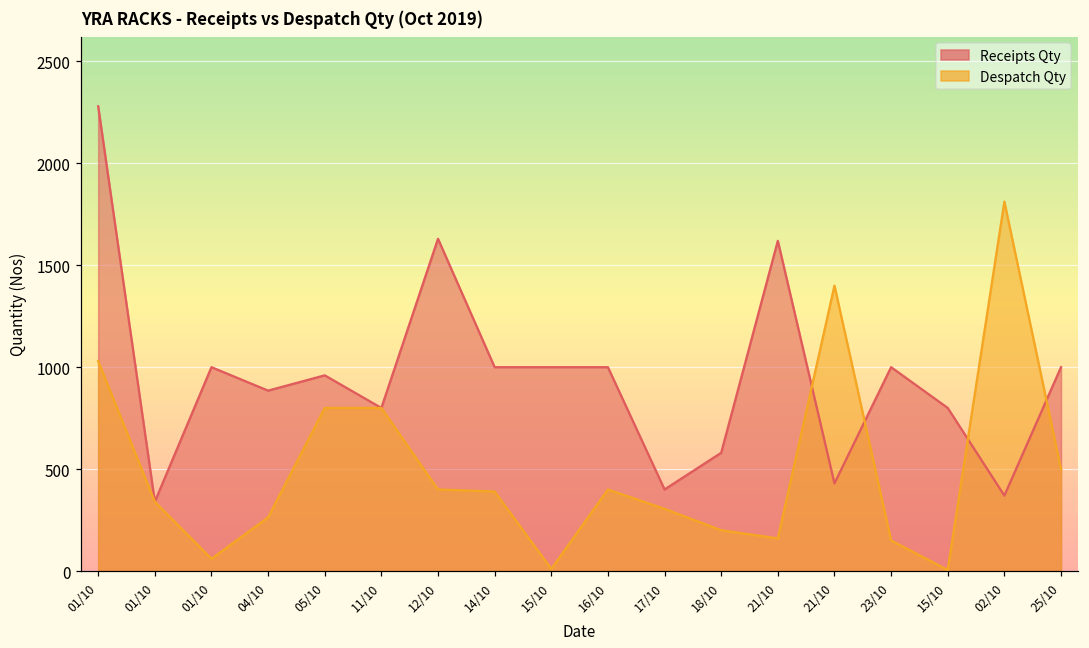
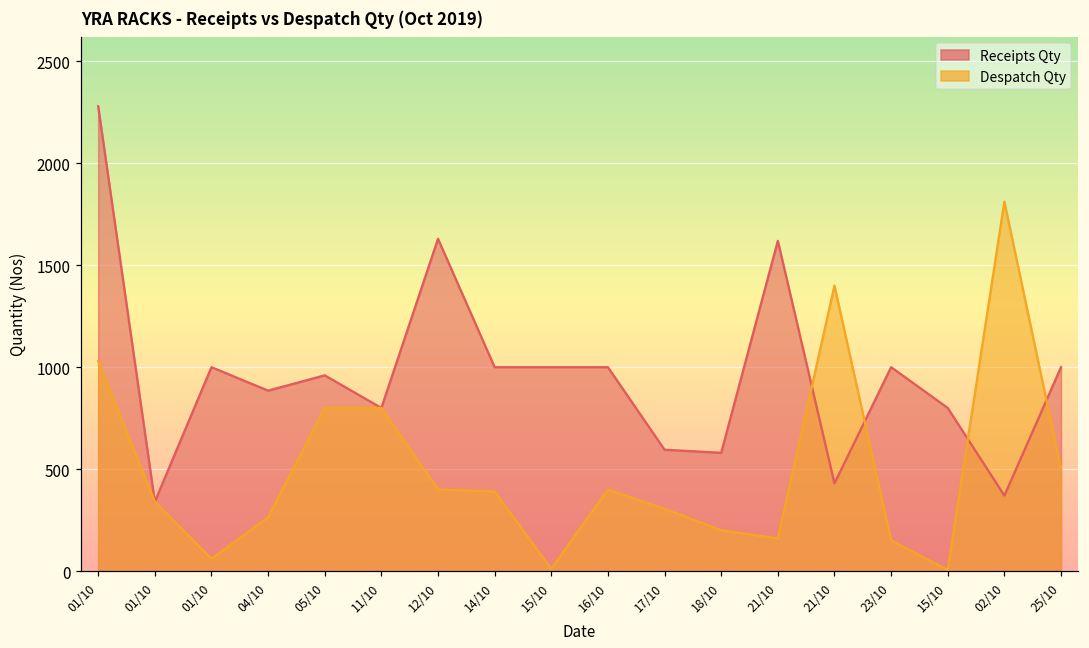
  {
    "Receipts Qty": {
      "04/10": 890,
      "05/10": 960,
      "12/10": 1630,
      "14/10": 1000,
      "16/10": 1000,
-     "17/10": 400,
+     "17/10": 600,
      "18/10": 580,
      "23/10": 1000,
      "02/10": 370,
      "25/10": 1000
    },
    "Despatch Qty": {
      "04/10": 260,
      "05/10": 800,
      "12/10": 400,
      "14/10": 390,
      "16/10": 400,
      "17/10": 310,
      "18/10": 200,
      "23/10": 150,
      "02/10": 1810,
      "25/10": 500
    }
  }
